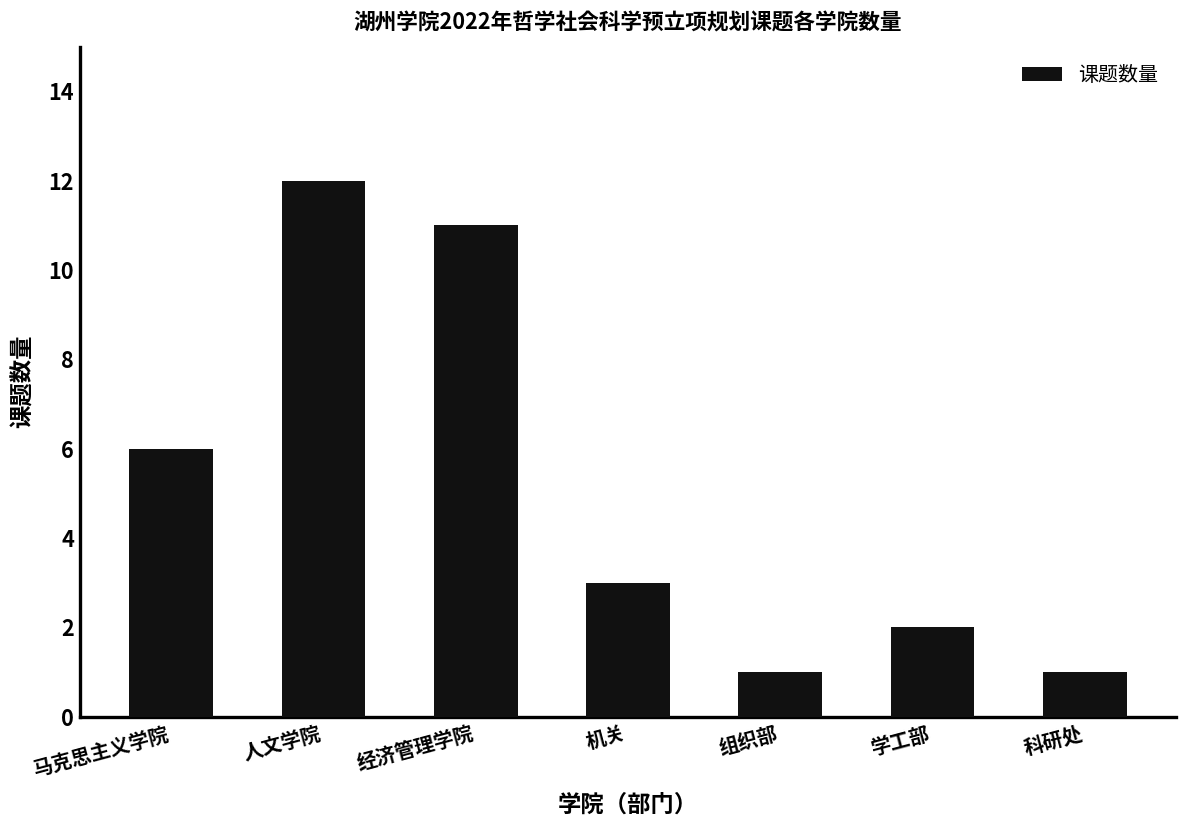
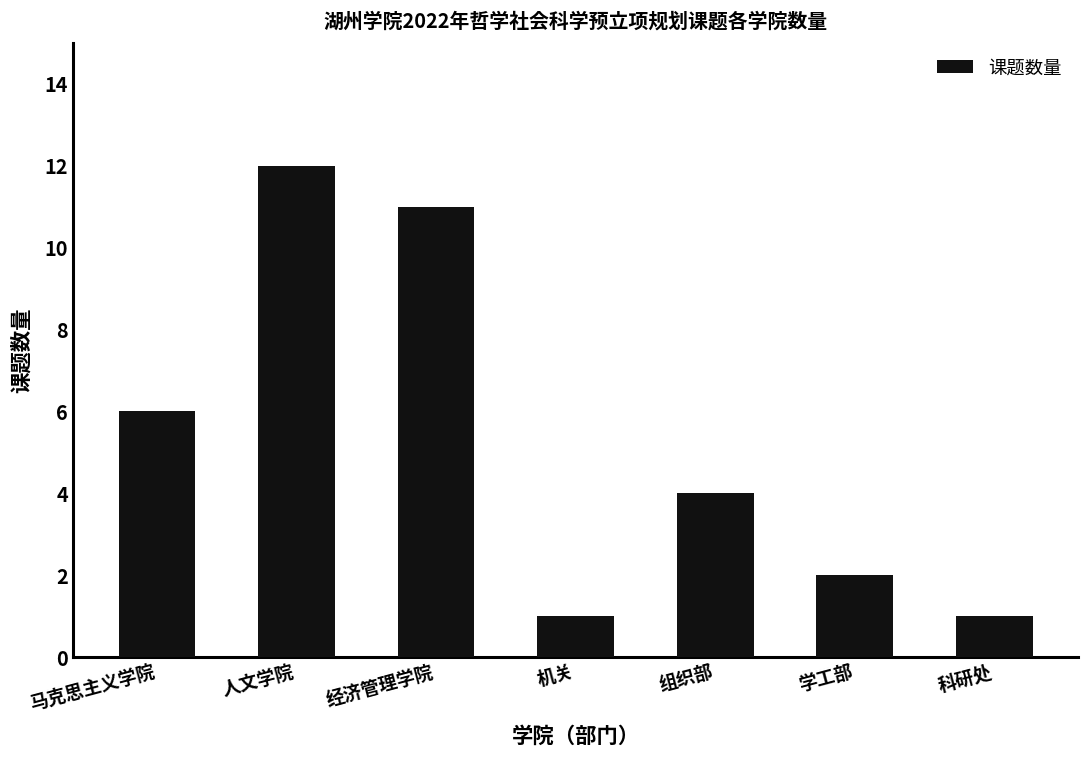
  {
    "马克思主义学院": 6,
    "人文学院": 12,
    "经济管理学院": 11,
-   "机关": 3,
-   "组织部": 1,
+   "机关": 1,
+   "组织部": 4,
    "学工部": 2,
    "科研处": 1
  }
